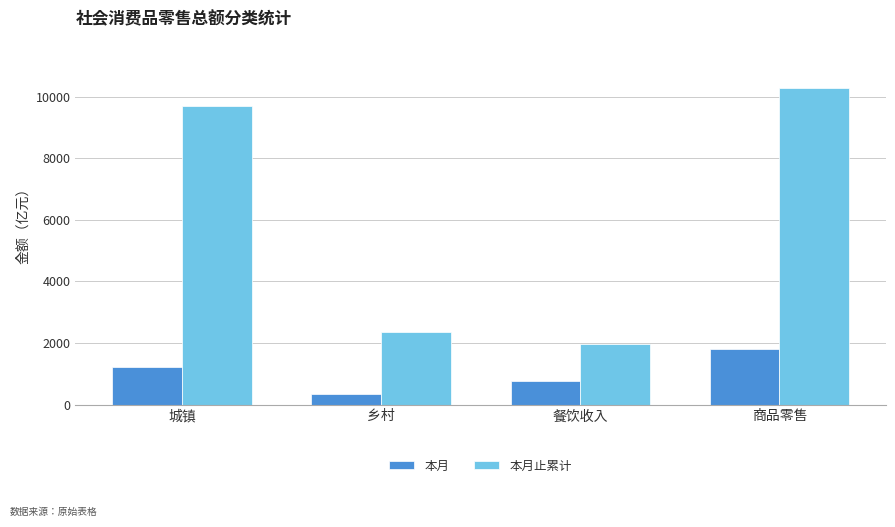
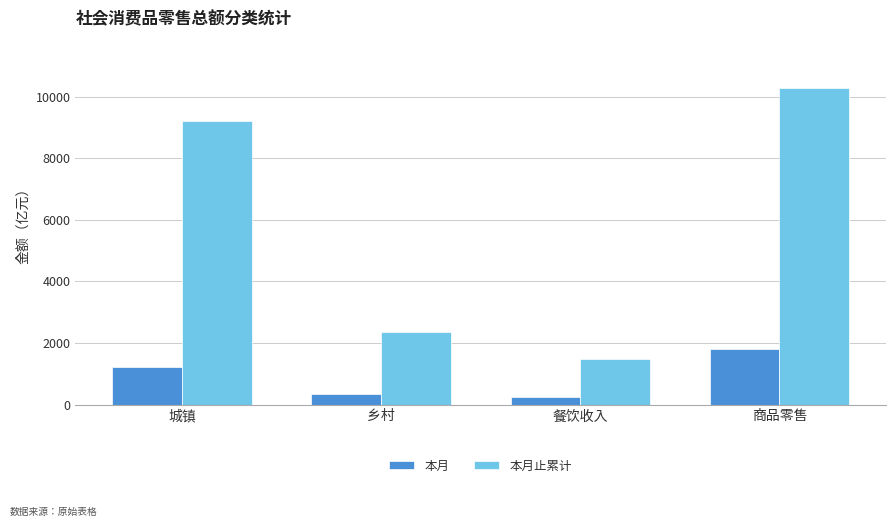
  {
    "本月": {
      "城镇": 1200,
      "乡村": 400,
-     "餐饮收入": 800,
+     "餐饮收入": 300,
      "商品零售": 1800
    },
    "本月止累计": {
-     "城镇": 9700,
+     "城镇": 9200,
      "乡村": 2400,
-     "餐饮收入": 2000,
+     "餐饮收入": 1500,
      "商品零售": 10300
    }
  }
